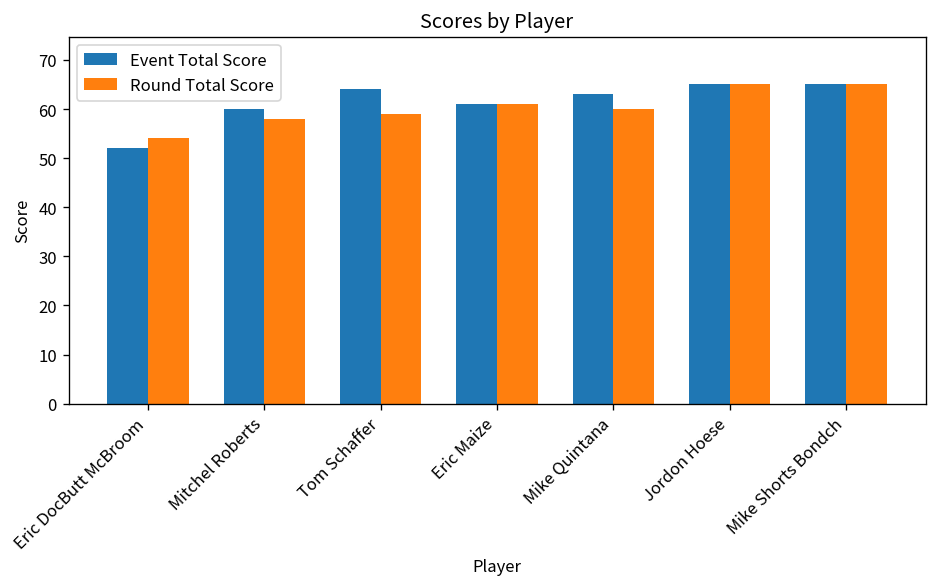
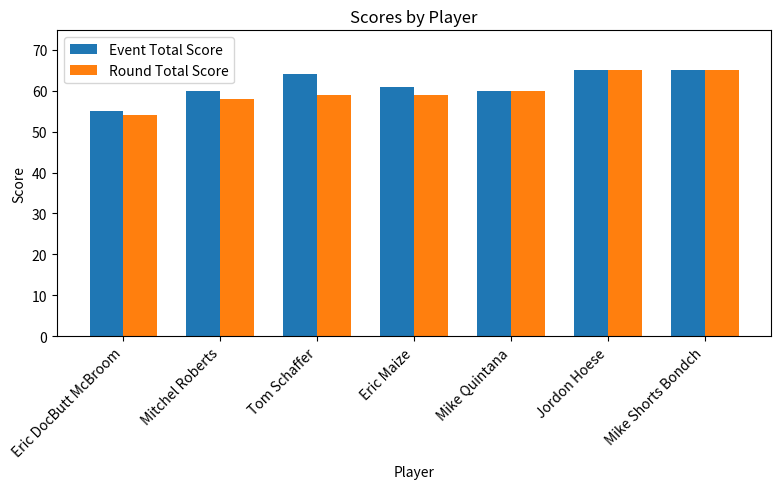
  {
    "Event Total Score": {
-     "Eric DocButt McBroom": 52,
+     "Eric DocButt McBroom": 55,
      "Mitchel Roberts": 60,
      "Tom Schaffer": 64,
      "Eric Maize": 61,
-     "Mike Quintana": 63,
+     "Mike Quintana": 60,
      "Jordon Hoese": 65,
      "Mike Shorts Bondch": 65
    },
    "Round Total Score": {
      "Eric DocButt McBroom": 54,
      "Mitchel Roberts": 58,
      "Tom Schaffer": 59,
-     "Eric Maize": 61,
+     "Eric Maize": 59,
      "Mike Quintana": 60,
      "Jordon Hoese": 65,
      "Mike Shorts Bondch": 65
    }
  }
